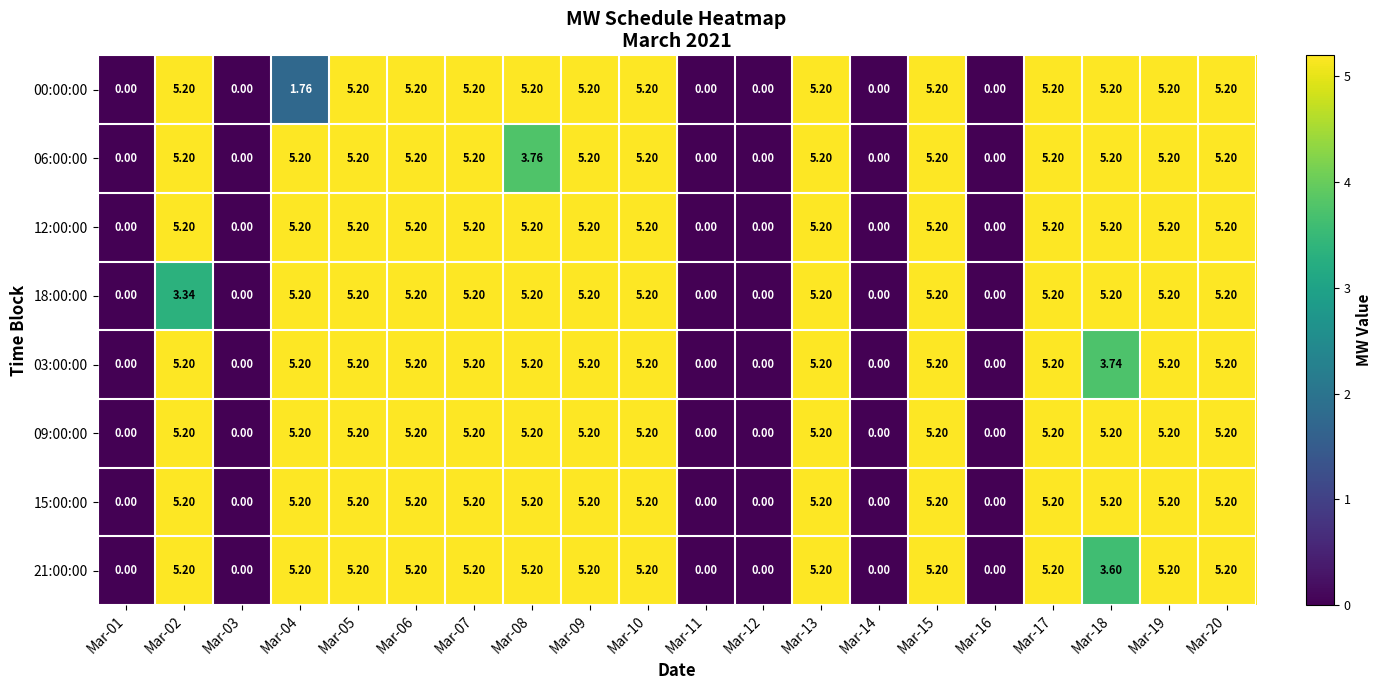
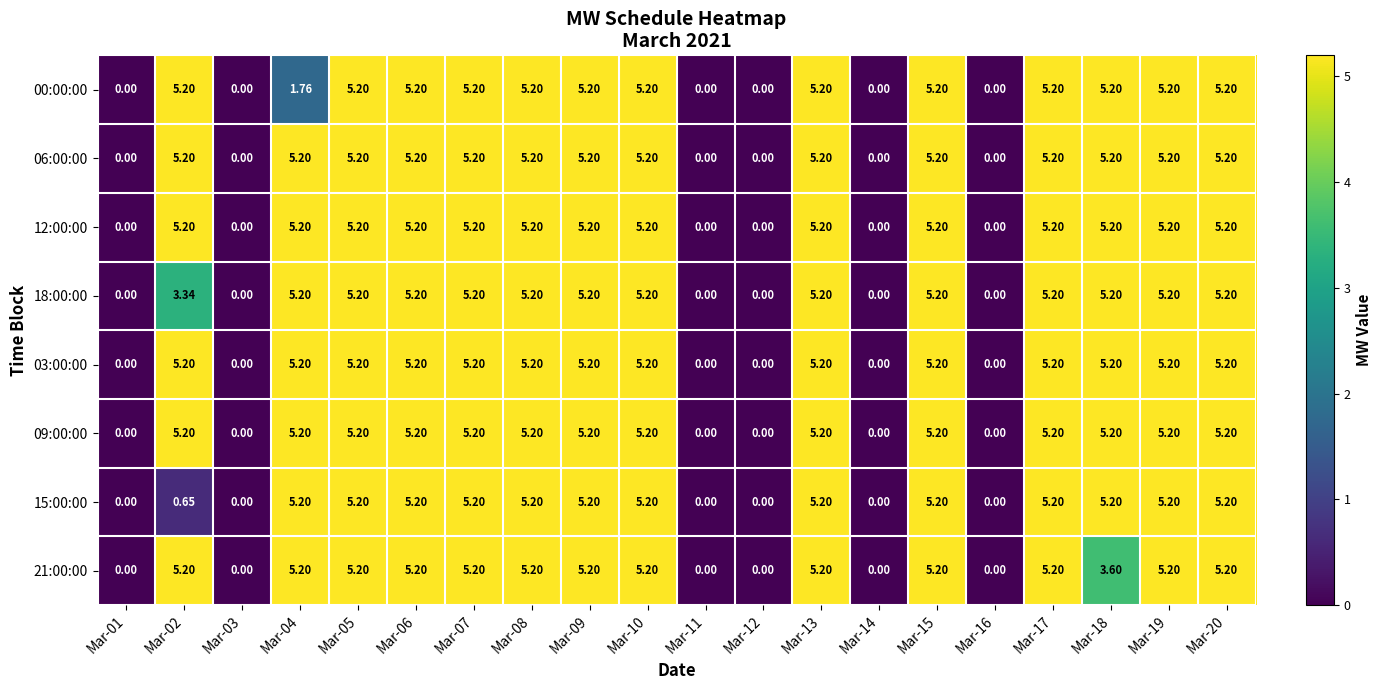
  {
    "00:00:00": {
      "Mar-01": 0.00,
      "Mar-02": 5.20,
      "Mar-03": 0.00,
      "Mar-04": 1.76,
      "Mar-05": 5.20,
      "Mar-06": 5.20,
      "Mar-07": 5.20,
      "Mar-08": 5.20,
      "Mar-09": 5.20,
      "Mar-10": 5.20,
      "Mar-11": 0.00,
      "Mar-12": 0.00,
      "Mar-13": 5.20,
      "Mar-14": 0.00,
      "Mar-15": 5.20,
      "Mar-16": 0.00,
      "Mar-17": 5.20,
      "Mar-18": 5.20,
      "Mar-19": 5.20,
      "Mar-20": 5.20
    },
    "06:00:00": {
      "Mar-01": 0.00,
      "Mar-02": 5.20,
      "Mar-03": 0.00,
      "Mar-04": 5.20,
      "Mar-05": 5.20,
      "Mar-06": 5.20,
      "Mar-07": 5.20,
-     "Mar-08": 3.76,
+     "Mar-08": 5.20,
      "Mar-09": 5.20,
      "Mar-10": 5.20,
      "Mar-11": 0.00,
      "Mar-12": 0.00,
      "Mar-13": 5.20,
      "Mar-14": 0.00,
      "Mar-15": 5.20,
      "Mar-16": 0.00,
      "Mar-17": 5.20,
      "Mar-18": 5.20,
      "Mar-19": 5.20,
      "Mar-20": 5.20
    },
    "12:00:00": {
      "Mar-01": 0.00,
      "Mar-02": 5.20,
      "Mar-03": 0.00,
      "Mar-04": 5.20,
      "Mar-05": 5.20,
      "Mar-06": 5.20,
      "Mar-07": 5.20,
      "Mar-08": 5.20,
      "Mar-09": 5.20,
      "Mar-10": 5.20,
      "Mar-11": 0.00,
      "Mar-12": 0.00,
      "Mar-13": 5.20,
      "Mar-14": 0.00,
      "Mar-15": 5.20,
      "Mar-16": 0.00,
      "Mar-17": 5.20,
      "Mar-18": 5.20,
      "Mar-19": 5.20,
      "Mar-20": 5.20
    },
    "18:00:00": {
      "Mar-01": 0.00,
      "Mar-02": 3.34,
      "Mar-03": 0.00,
      "Mar-04": 5.20,
      "Mar-05": 5.20,
      "Mar-06": 5.20,
      "Mar-07": 5.20,
      "Mar-08": 5.20,
      "Mar-09": 5.20,
      "Mar-10": 5.20,
      "Mar-11": 0.00,
      "Mar-12": 0.00,
      "Mar-13": 5.20,
      "Mar-14": 0.00,
      "Mar-15": 5.20,
      "Mar-16": 0.00,
      "Mar-17": 5.20,
      "Mar-18": 5.20,
      "Mar-19": 5.20,
      "Mar-20": 5.20
    },
    "03:00:00": {
      "Mar-01": 0.00,
      "Mar-02": 5.20,
      "Mar-03": 0.00,
      "Mar-04": 5.20,
      "Mar-05": 5.20,
      "Mar-06": 5.20,
      "Mar-07": 5.20,
      "Mar-08": 5.20,
      "Mar-09": 5.20,
      "Mar-10": 5.20,
      "Mar-11": 0.00,
      "Mar-12": 0.00,
      "Mar-13": 5.20,
      "Mar-14": 0.00,
      "Mar-15": 5.20,
      "Mar-16": 0.00,
      "Mar-17": 5.20,
-     "Mar-18": 3.74,
+     "Mar-18": 5.20,
      "Mar-19": 5.20,
      "Mar-20": 5.20
    },
    "09:00:00": {
      "Mar-01": 0.00,
      "Mar-02": 5.20,
      "Mar-03": 0.00,
      "Mar-04": 5.20,
      "Mar-05": 5.20,
      "Mar-06": 5.20,
      "Mar-07": 5.20,
      "Mar-08": 5.20,
      "Mar-09": 5.20,
      "Mar-10": 5.20,
      "Mar-11": 0.00,
      "Mar-12": 0.00,
      "Mar-13": 5.20,
      "Mar-14": 0.00,
      "Mar-15": 5.20,
      "Mar-16": 0.00,
      "Mar-17": 5.20,
      "Mar-18": 5.20,
      "Mar-19": 5.20,
      "Mar-20": 5.20
    },
    "15:00:00": {
      "Mar-01": 0.00,
-     "Mar-02": 5.20,
+     "Mar-02": 0.65,
      "Mar-03": 0.00,
      "Mar-04": 5.20,
      "Mar-05": 5.20,
      "Mar-06": 5.20,
      "Mar-07": 5.20,
      "Mar-08": 5.20,
      "Mar-09": 5.20,
      "Mar-10": 5.20,
      "Mar-11": 0.00,
      "Mar-12": 0.00,
      "Mar-13": 5.20,
      "Mar-14": 0.00,
      "Mar-15": 5.20,
      "Mar-16": 0.00,
      "Mar-17": 5.20,
      "Mar-18": 5.20,
      "Mar-19": 5.20,
      "Mar-20": 5.20
    },
    "21:00:00": {
      "Mar-01": 0.00,
      "Mar-02": 5.20,
      "Mar-03": 0.00,
      "Mar-04": 5.20,
      "Mar-05": 5.20,
      "Mar-06": 5.20,
      "Mar-07": 5.20,
      "Mar-08": 5.20,
      "Mar-09": 5.20,
      "Mar-10": 5.20,
      "Mar-11": 0.00,
      "Mar-12": 0.00,
      "Mar-13": 5.20,
      "Mar-14": 0.00,
      "Mar-15": 5.20,
      "Mar-16": 0.00,
      "Mar-17": 5.20,
      "Mar-18": 3.60,
      "Mar-19": 5.20,
      "Mar-20": 5.20
    }
  }
